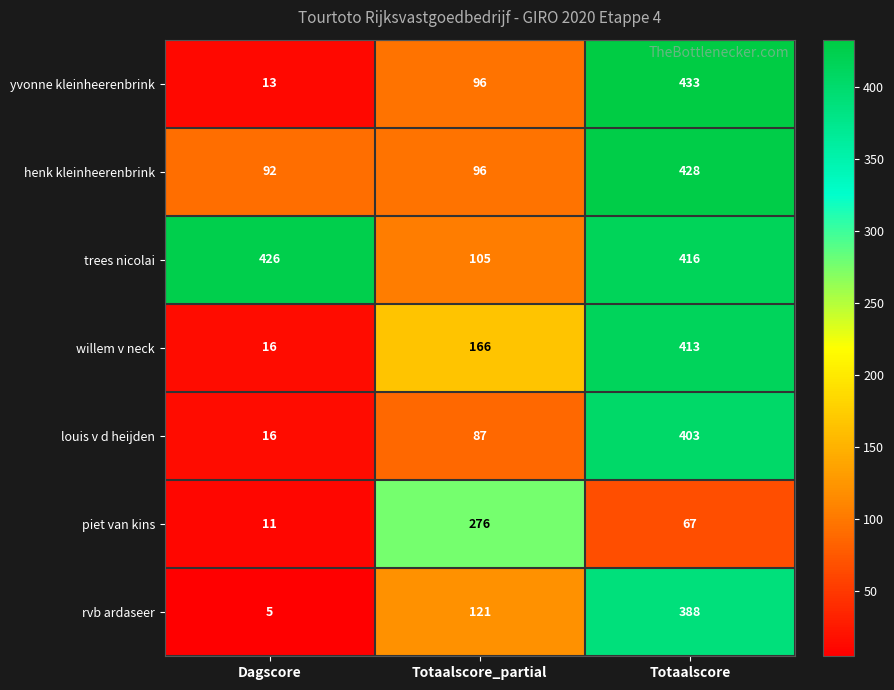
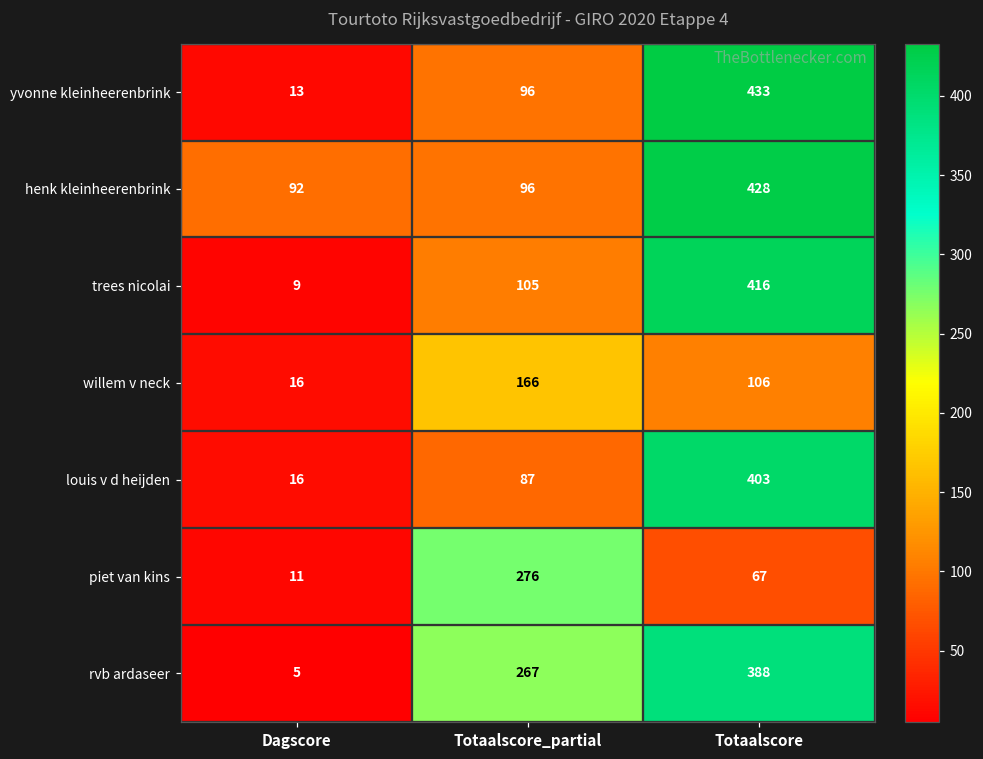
  {
    "yvonne kleinheerenbrink": {
      "Dagscore": 13,
      "Totaalscore_partial": 96
    },
    "henk kleinheerenbrink": {
      "Dagscore": 92,
      "Totaalscore_partial": 96,
      "Totaalscore": 428
    },
    "trees nicolai": {
-     "Dagscore": 426,
+     "Dagscore": 9,
      "Totaalscore_partial": 105,
      "Totaalscore": 416
    },
    "willem v neck": {
      "Dagscore": 16,
      "Totaalscore_partial": 166,
-     "Totaalscore": 413
+     "Totaalscore": 106
    },
    "louis v d heijden": {
      "Dagscore": 16,
      "Totaalscore_partial": 87,
      "Totaalscore": 403
    },
    "piet van kins": {
      "Dagscore": 11,
      "Totaalscore_partial": 276,
      "Totaalscore": 67
    },
    "rvb ardaseer": {
      "Dagscore": 5,
-     "Totaalscore_partial": 121,
+     "Totaalscore_partial": 267,
      "Totaalscore": 388
    }
  }
